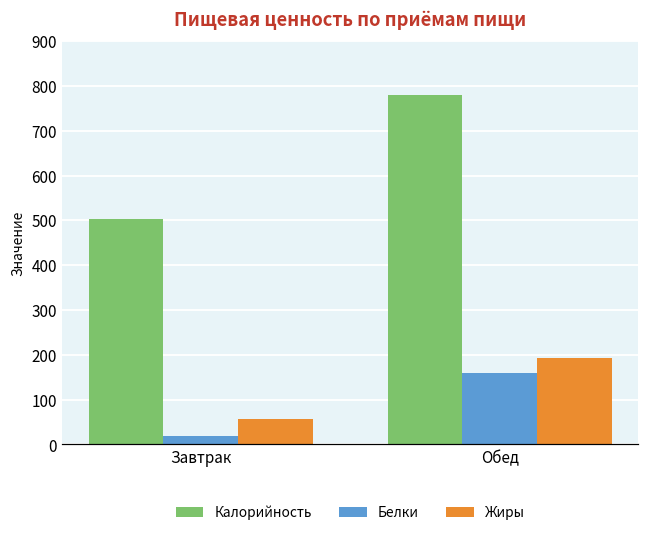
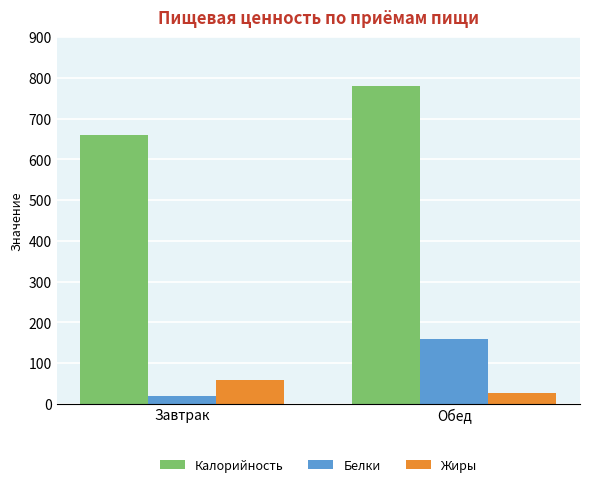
  {
    "Калорийность": {
-     "Завтрак": 500,
+     "Завтрак": 660,
      "Обед": 780
    },
    "Белки": {
      "Завтрак": 20,
      "Обед": 160
    },
    "Жиры": {
      "Завтрак": 60,
-     "Обед": 190
+     "Обед": 30
    }
  }
